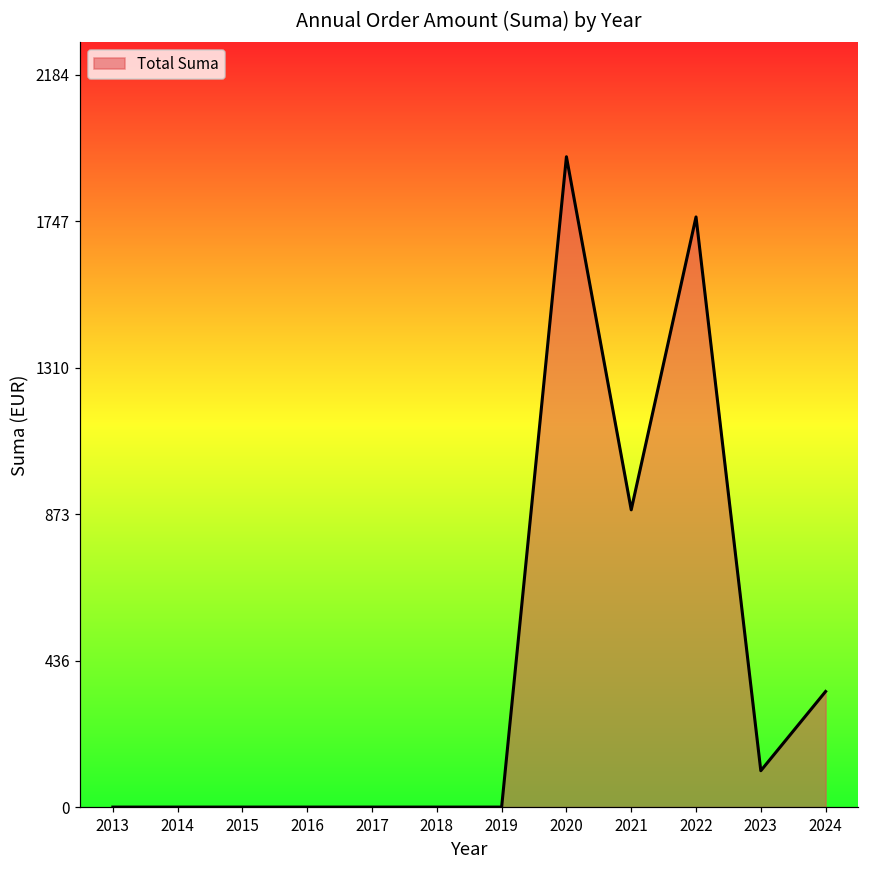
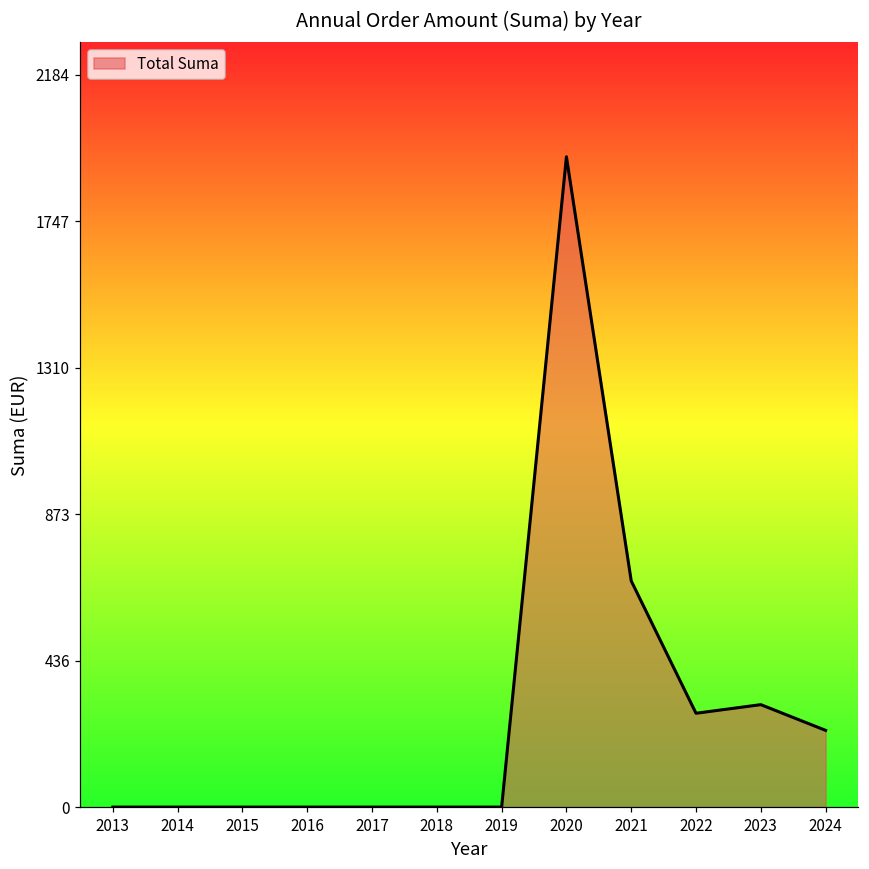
  {
    "2013": 0,
    "2014": 0,
    "2015": 0,
    "2016": 0,
    "2017": 0,
    "2018": 0,
    "2019": 0,
    "2020": 1940,
-   "2021": 890,
-   "2022": 1760,
-   "2023": 110,
-   "2024": 350
+   "2021": 680,
+   "2022": 280,
+   "2023": 310,
+   "2024": 230
  }
